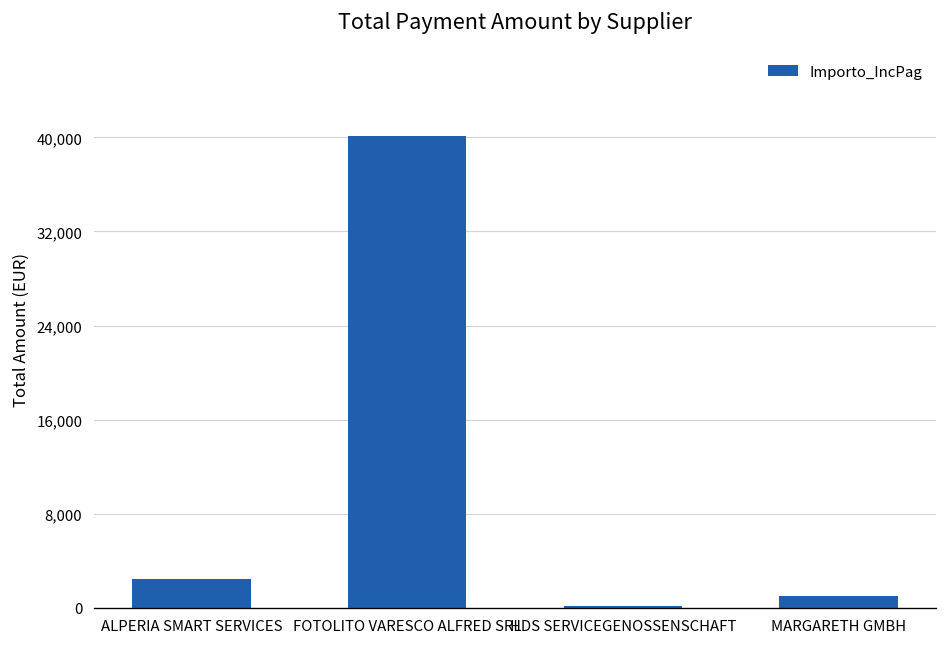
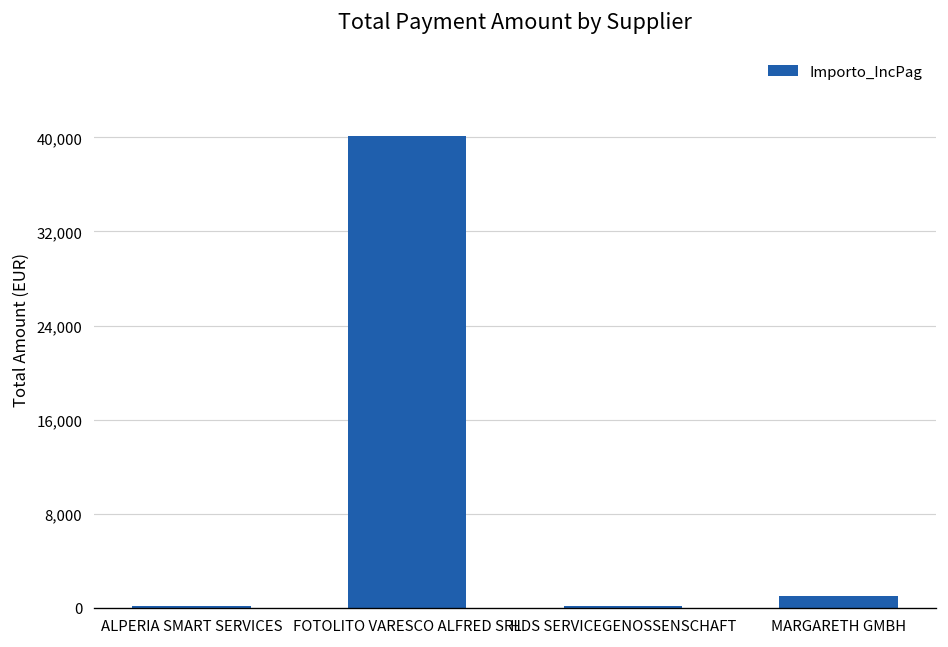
  {
-   "ALPERIA SMART SERVICES": "2,000",
+   "ALPERIA SMART SERVICES": "0",
    "FOTOLITO VARESCO ALFRED SRL": "40,000",
    "MARGARETH GMBH": "1,000"
  }
